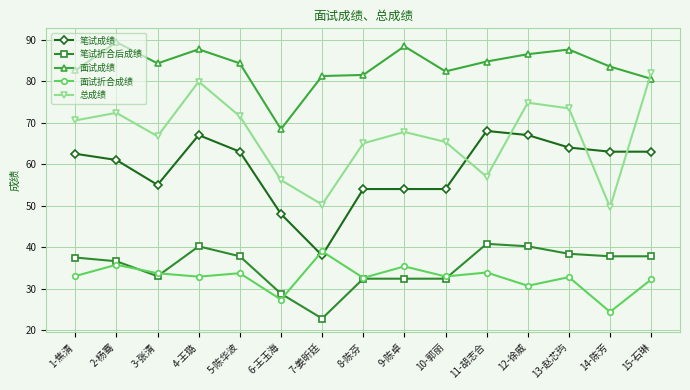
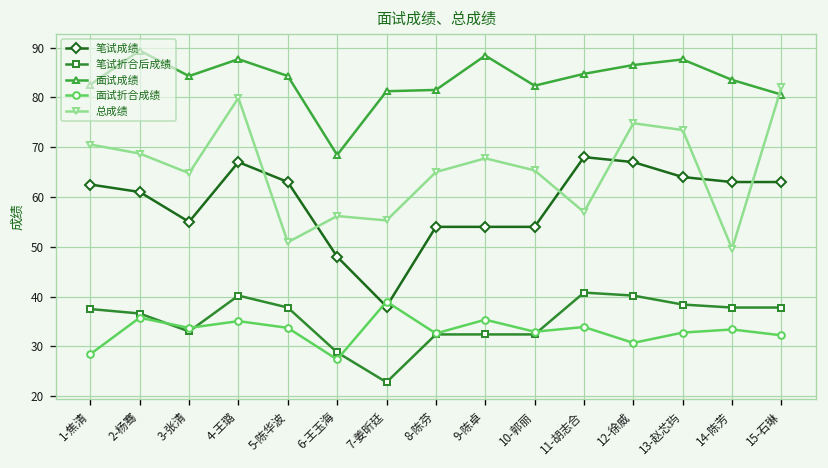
  {
    "面试折合成绩": {
-     "1-焦清": 33,
+     "1-焦清": 28,
      "2-杨骞": 36,
      "3-张清": 34,
-     "4-王璐": 33,
+     "4-王璐": 35,
      "5-陈华波": 34,
      "6-王玉海": 27,
      "7-姜昕廷": 39,
      "9-陈卓": 35,
      "11-胡志合": 34,
      "12-徐威": 31,
      "13-赵芯玙": 33,
-     "14-陈芳": 24,
+     "14-陈芳": 33,
      "15-石琳": 32
    },
    "总成绩": {
      "1-焦清": 71,
-     "2-杨骞": 72,
-     "3-张清": 67,
+     "2-杨骞": 69,
+     "3-张清": 65,
      "4-王璐": 80,
-     "5-陈华波": 72,
+     "5-陈华波": 51,
      "6-王玉海": 56,
-     "7-姜昕廷": 50,
+     "7-姜昕廷": 55,
      "8-陈芬": 65,
      "9-陈卓": 68,
      "10-郭丽": 65,
      "11-胡志合": 57,
      "12-徐威": 75,
      "13-赵芯玙": 73,
      "14-陈芳": 50,
      "15-石琳": 82
    }
  }
